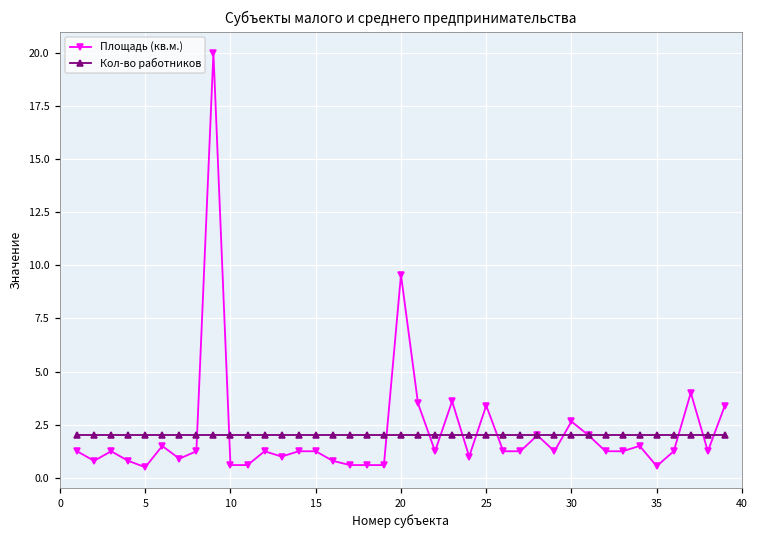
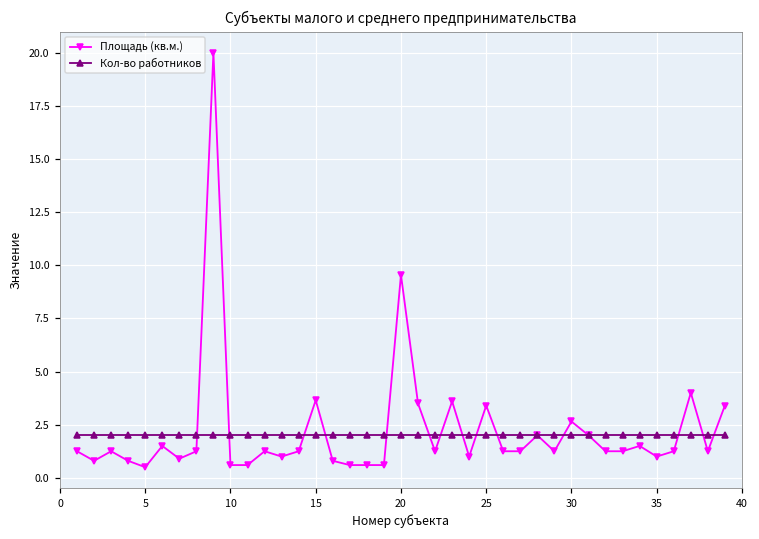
  {
    "Площадь (кв.м.)": {
      "5": 0.5,
      "10": 0.6,
-     "15": 1.3,
+     "15": 3.7,
      "20": 9.6,
      "25": 3.4,
      "30": 2.7,
-     "35": 0.6
+     "35": 1.0
    },
    "Кол-во работников": {
      "5": 2.0,
      "10": 2.0,
      "15": 2.0,
      "20": 2.0,
      "25": 2.0,
      "30": 2.0,
      "35": 2.0
    }
  }
